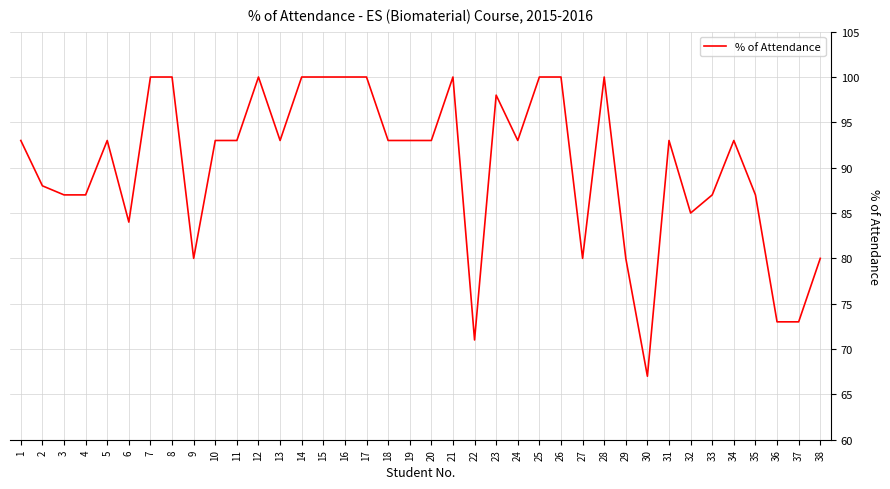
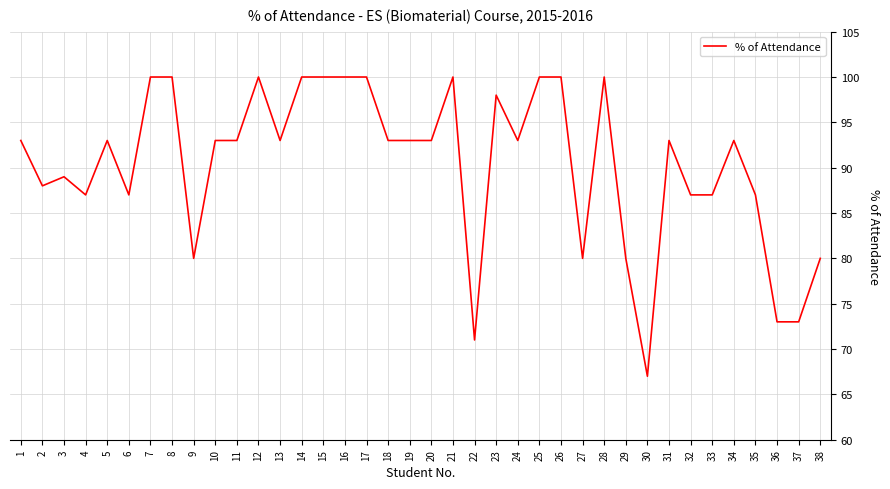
  {
    "1": 93,
    "2": 88,
-   "3": 87,
+   "3": 89,
    "4": 87,
    "5": 93,
-   "6": 84,
+   "6": 87,
    "7": 100,
    "8": 100,
    "9": 80,
    "10": 93,
    "11": 93,
    "12": 100,
    "13": 93,
    "14": 100,
    "15": 100,
    "16": 100,
    "17": 100,
    "18": 93,
    "19": 93,
    "20": 93,
    "21": 100,
    "22": 71,
    "23": 98,
    "24": 93,
    "25": 100,
    "26": 100,
    "27": 80,
    "28": 100,
    "29": 80,
    "30": 67,
    "31": 93,
-   "32": 85,
+   "32": 87,
    "33": 87,
    "34": 93,
    "35": 87,
    "36": 73,
    "37": 73,
    "38": 80
  }
